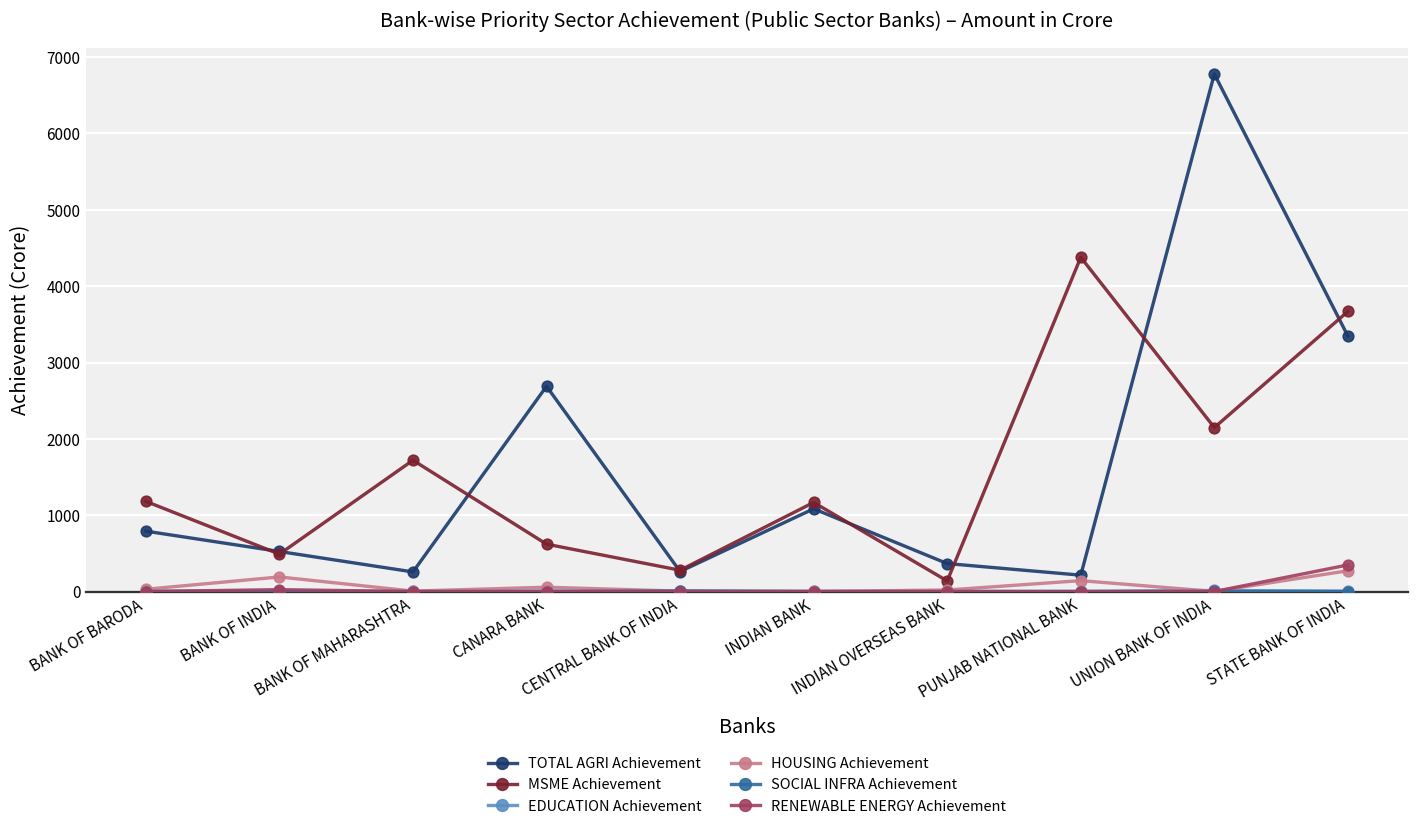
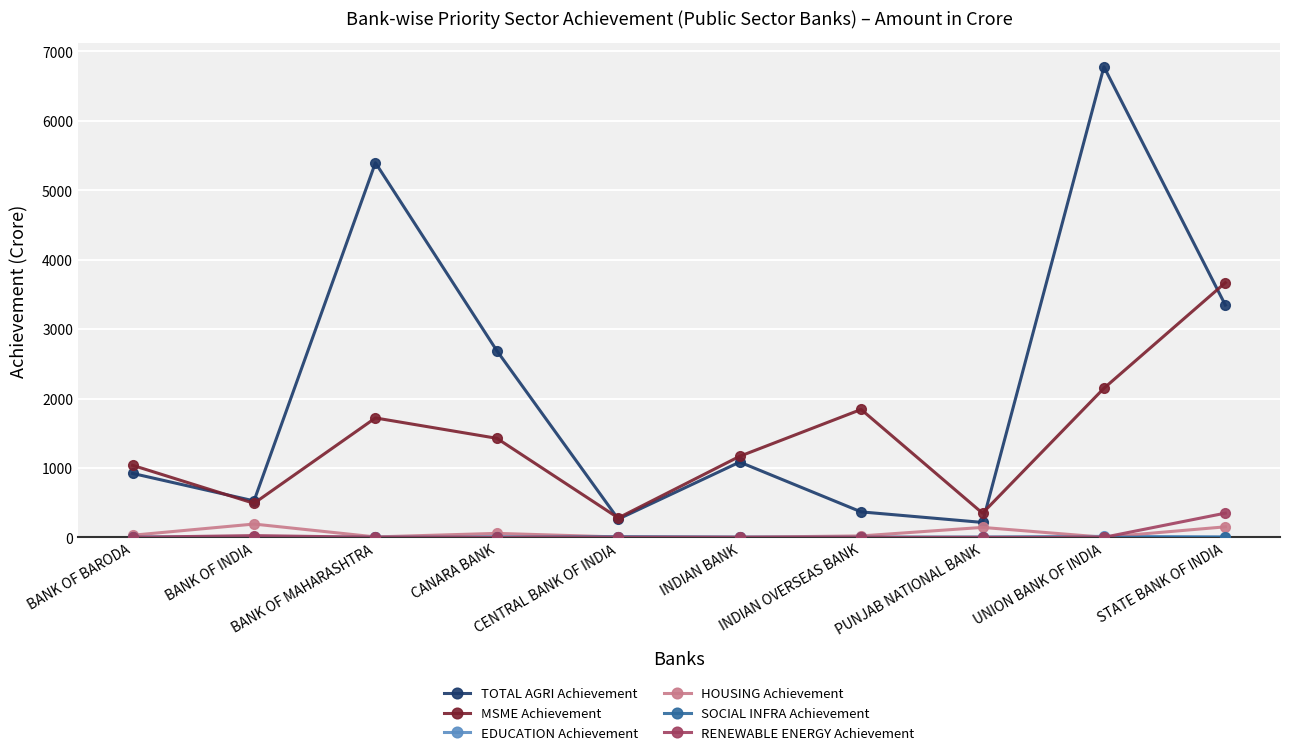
  {
    "TOTAL AGRI Achievement": {
-     "BANK OF BARODA": 800,
-     "BANK OF MAHARASHTRA": 300,
+     "BANK OF BARODA": 900,
+     "BANK OF MAHARASHTRA": 5400,
      "CANARA BANK": 2700,
      "INDIAN BANK": 1100,
      "INDIAN OVERSEAS BANK": 400,
      "PUNJAB NATIONAL BANK": 200,
      "UNION BANK OF INDIA": 6800,
      "STATE BANK OF INDIA": 3300
    },
    "MSME Achievement": {
-     "BANK OF BARODA": 1200,
+     "BANK OF BARODA": 1000,
      "BANK OF MAHARASHTRA": 1700,
-     "CANARA BANK": 600,
+     "CANARA BANK": 1400,
      "INDIAN BANK": 1200,
-     "INDIAN OVERSEAS BANK": 100,
-     "PUNJAB NATIONAL BANK": 4400,
+     "INDIAN OVERSEAS BANK": 1800,
+     "PUNJAB NATIONAL BANK": 300,
      "UNION BANK OF INDIA": 2100,
      "STATE BANK OF INDIA": 3700
    },
    "HOUSING Achievement": {
      "BANK OF INDIA": 200,
      "CANARA BANK": 100,
      "PUNJAB NATIONAL BANK": 100,
-     "STATE BANK OF INDIA": 300
+     "STATE BANK OF INDIA": 200
    },
    "RENEWABLE ENERGY Achievement": {
      "STATE BANK OF INDIA": 300
    }
  }
